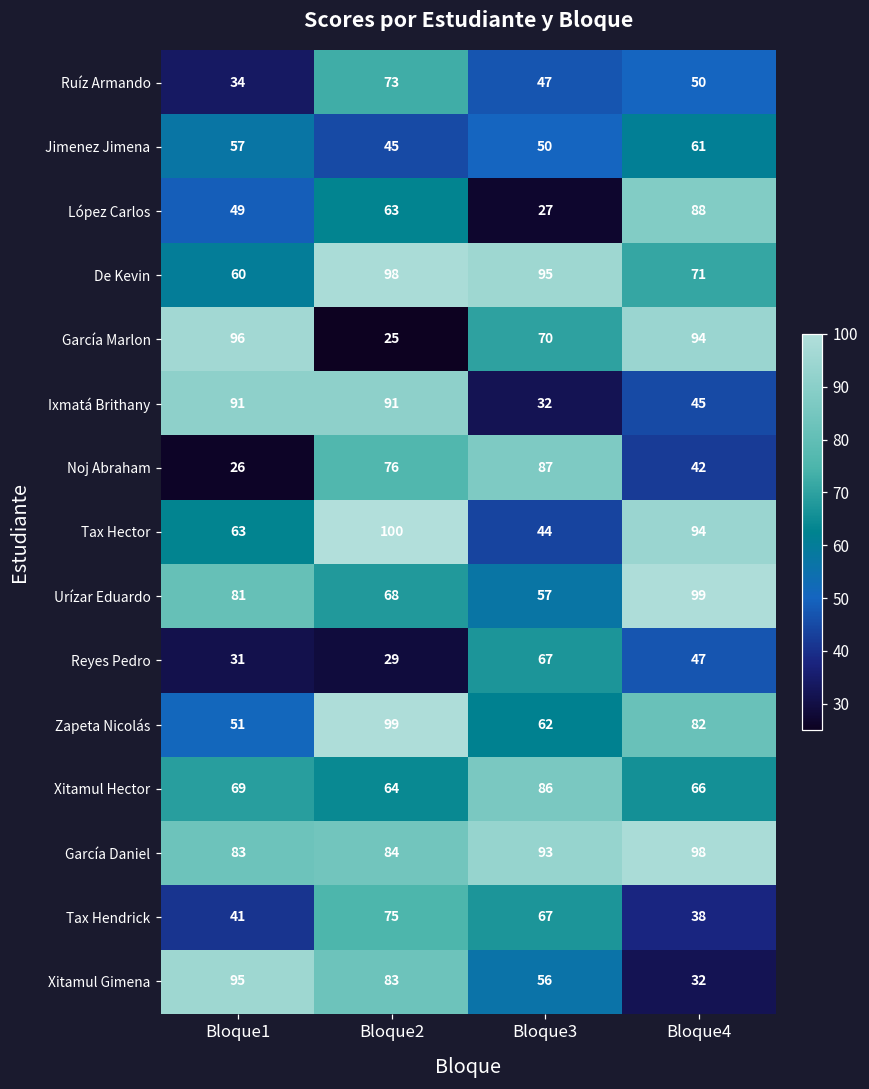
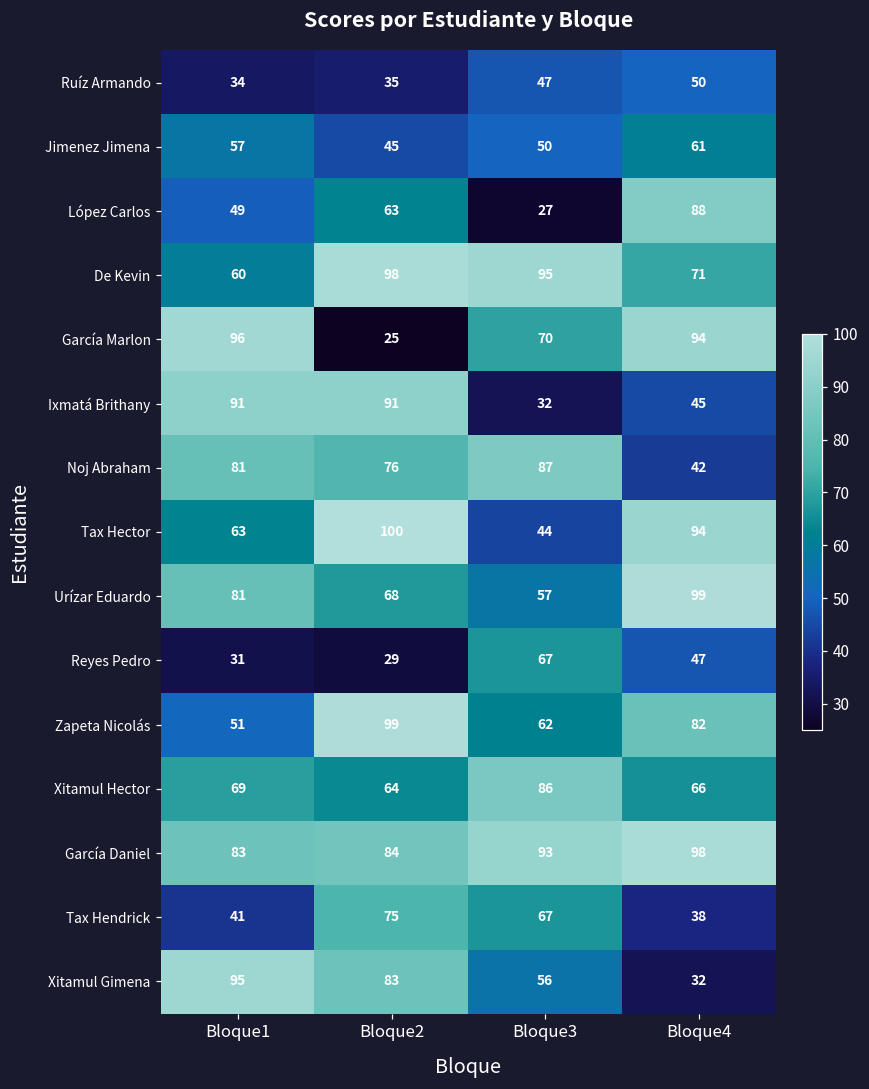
  {
    "Ruíz Armando": {
      "Bloque1": 34,
-     "Bloque2": 73,
+     "Bloque2": 35,
      "Bloque3": 47,
      "Bloque4": 50
    },
    "Jimenez Jimena": {
      "Bloque1": 57,
      "Bloque2": 45,
      "Bloque3": 50,
      "Bloque4": 61
    },
    "López Carlos": {
      "Bloque1": 49,
      "Bloque2": 63,
      "Bloque3": 27,
      "Bloque4": 88
    },
    "De Kevin": {
      "Bloque1": 60,
      "Bloque2": 98,
      "Bloque3": 95,
      "Bloque4": 71
    },
    "García Marlon": {
      "Bloque1": 96,
      "Bloque2": 25,
      "Bloque3": 70,
      "Bloque4": 94
    },
    "Ixmatá Brithany": {
      "Bloque1": 91,
      "Bloque2": 91,
      "Bloque3": 32,
      "Bloque4": 45
    },
    "Noj Abraham": {
-     "Bloque1": 26,
+     "Bloque1": 81,
      "Bloque2": 76,
      "Bloque3": 87,
      "Bloque4": 42
    },
    "Tax Hector": {
      "Bloque1": 63,
      "Bloque2": 100,
      "Bloque3": 44,
      "Bloque4": 94
    },
    "Urízar Eduardo": {
      "Bloque1": 81,
      "Bloque2": 68,
      "Bloque3": 57,
      "Bloque4": 99
    },
    "Reyes Pedro": {
      "Bloque1": 31,
      "Bloque2": 29,
      "Bloque3": 67,
      "Bloque4": 47
    },
    "Zapeta Nicolás": {
      "Bloque1": 51,
      "Bloque2": 99,
      "Bloque3": 62,
      "Bloque4": 82
    },
    "Xitamul Hector": {
      "Bloque1": 69,
      "Bloque2": 64,
      "Bloque3": 86,
      "Bloque4": 66
    },
    "García Daniel": {
      "Bloque1": 83,
      "Bloque2": 84,
      "Bloque3": 93,
      "Bloque4": 98
    },
    "Tax Hendrick": {
      "Bloque1": 41,
      "Bloque2": 75,
      "Bloque3": 67,
      "Bloque4": 38
    },
    "Xitamul Gimena": {
      "Bloque1": 95,
      "Bloque2": 83,
      "Bloque3": 56,
      "Bloque4": 32
    }
  }
